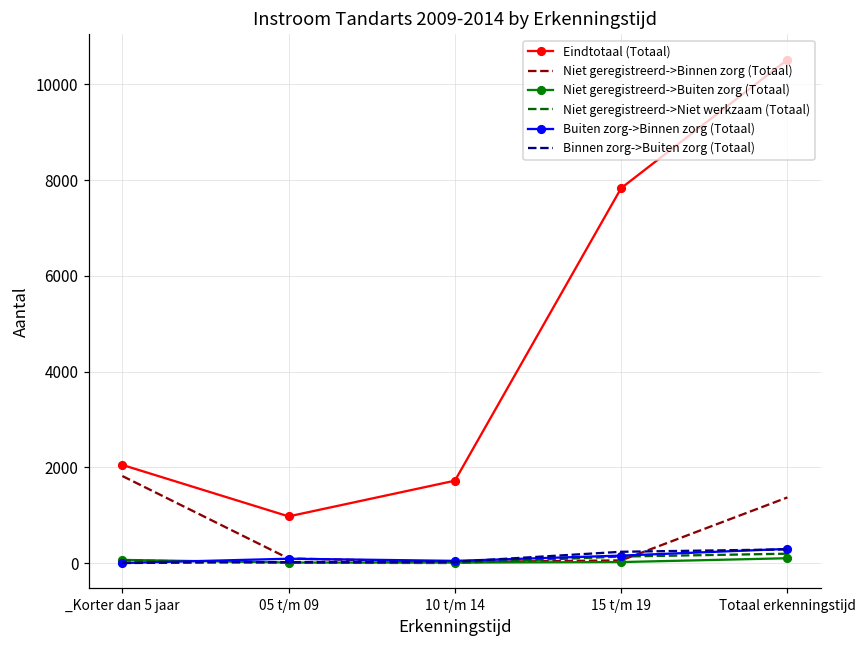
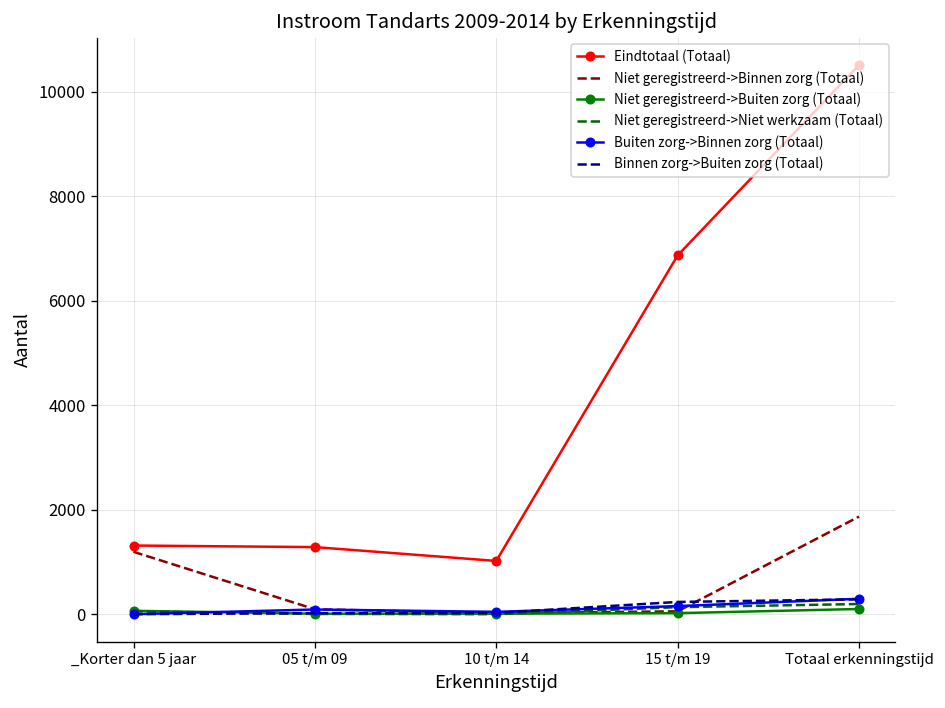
  {
    "Eindtotaal (Totaal)": {
-     "_Korter dan 5 jaar": 2000,
-     "05 t/m 09": 1000,
-     "10 t/m 14": 1700,
-     "15 t/m 19": 7800
+     "_Korter dan 5 jaar": 1300,
+     "05 t/m 09": 1300,
+     "10 t/m 14": 1000,
+     "15 t/m 19": 6900
    },
    "Niet geregistreerd->Binnen zorg (Totaal)": {
-     "_Korter dan 5 jaar": 1800,
-     "Totaal erkenningstijd": 1400
+     "_Korter dan 5 jaar": 1200,
+     "Totaal erkenningstijd": 1900
    },
    "Binnen zorg->Buiten zorg (Totaal)": {
      "15 t/m 19": 200
    }
  }
